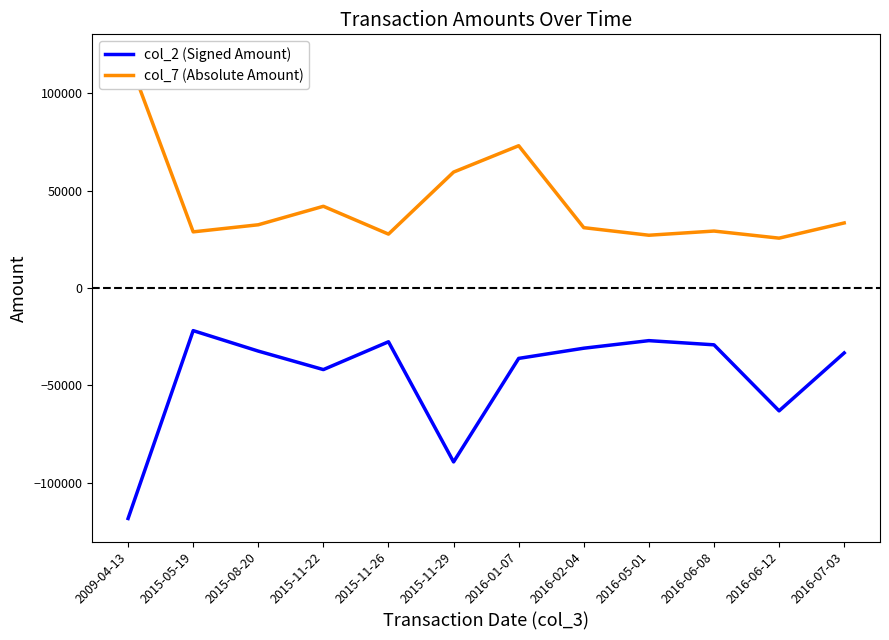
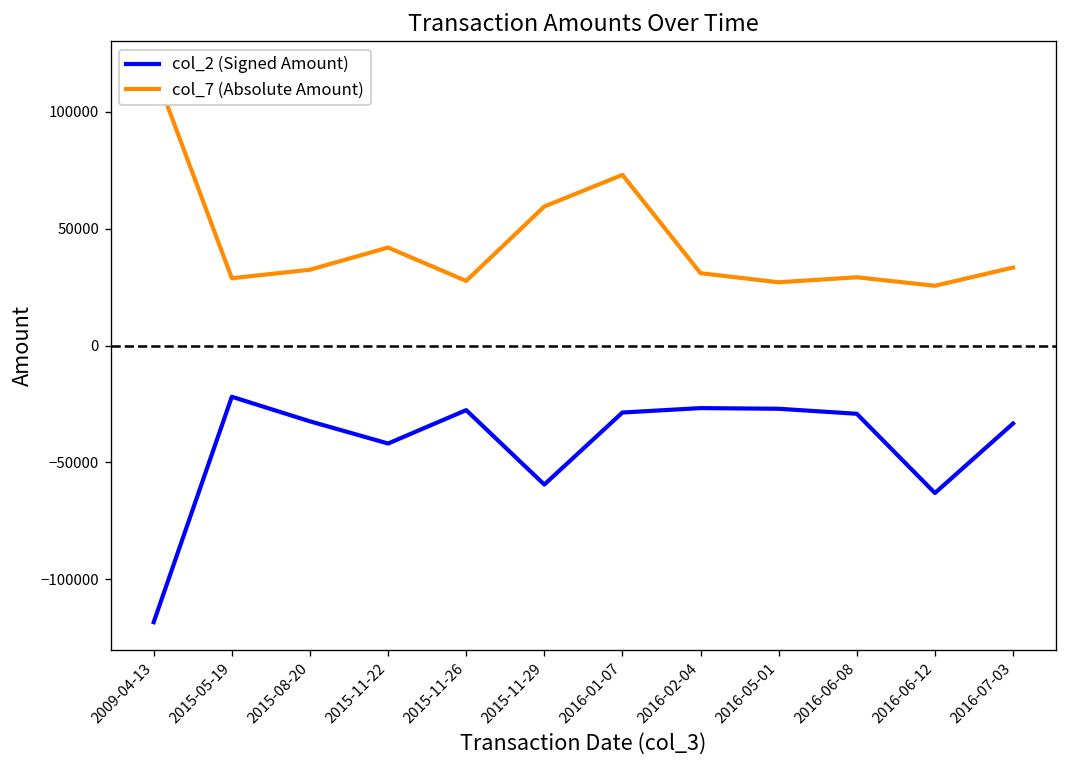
  {
    "col_2 (Signed Amount)": {
      "2009-04-13": -118000,
      "2015-05-19": -22000,
      "2015-08-20": -32000,
      "2015-11-22": -42000,
      "2015-11-26": -28000,
-     "2015-11-29": -89000,
-     "2016-01-07": -36000,
-     "2016-02-04": -31000,
+     "2015-11-29": -59000,
+     "2016-01-07": -29000,
+     "2016-02-04": -27000,
      "2016-05-01": -27000,
      "2016-06-08": -29000,
      "2016-06-12": -63000,
      "2016-07-03": -33000
    },
    "col_7 (Absolute Amount)": {
      "2015-05-19": 29000,
      "2015-08-20": 32000,
      "2015-11-22": 42000,
      "2015-11-26": 28000,
      "2015-11-29": 59000,
      "2016-01-07": 73000,
      "2016-02-04": 31000,
      "2016-05-01": 27000,
      "2016-06-08": 29000,
      "2016-06-12": 26000,
      "2016-07-03": 33000
    }
  }
